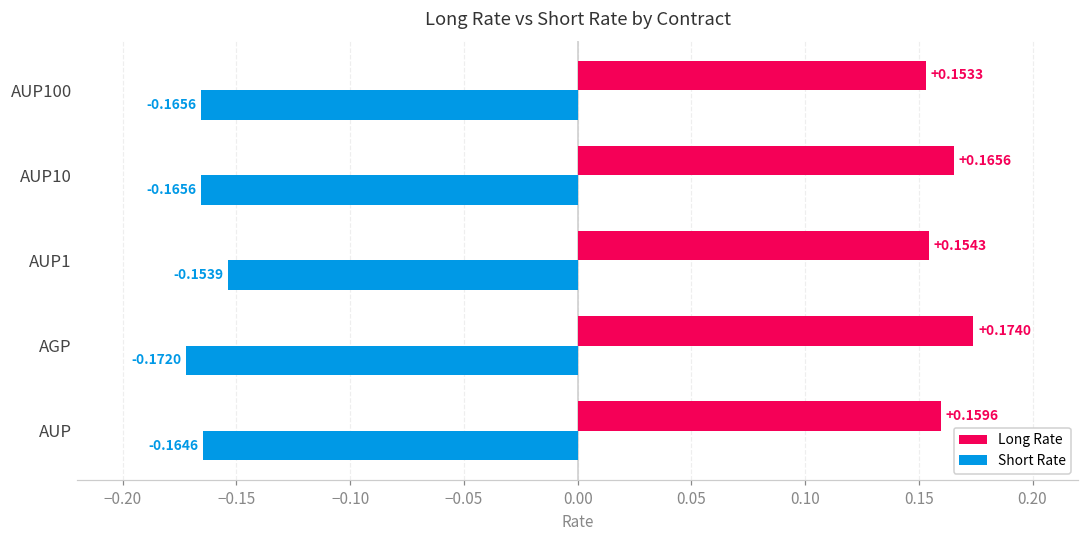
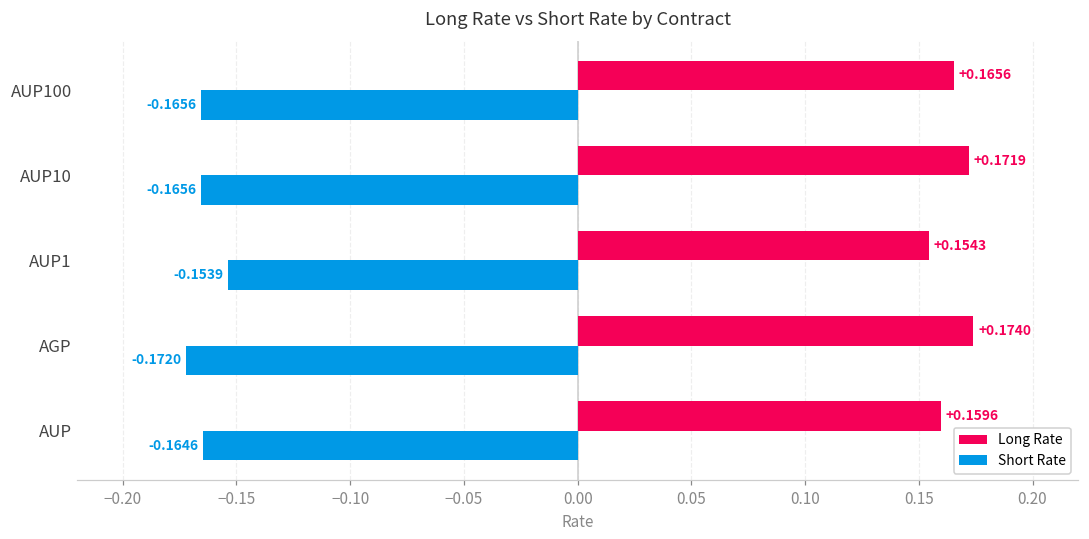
  {
    "Long Rate": {
-     "AUP100": "+0.1533",
-     "AUP10": "+0.1656",
+     "AUP100": "+0.1656",
+     "AUP10": "+0.1719",
      "AUP1": "+0.1543",
      "AGP": "+0.1740",
      "AUP": "+0.1596"
    },
    "Short Rate": {
      "AUP100": "-0.1656",
      "AUP10": "-0.1656",
      "AUP1": "-0.1539",
      "AGP": "-0.1720",
      "AUP": "-0.1646"
    }
  }
